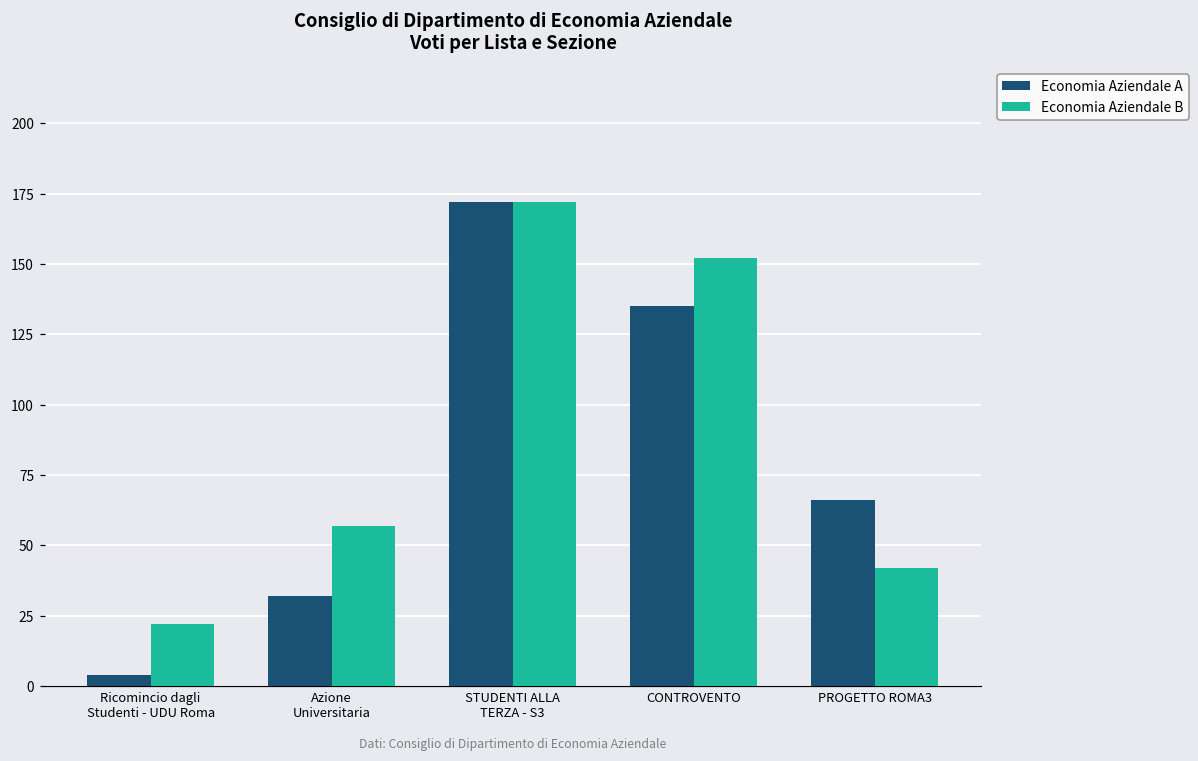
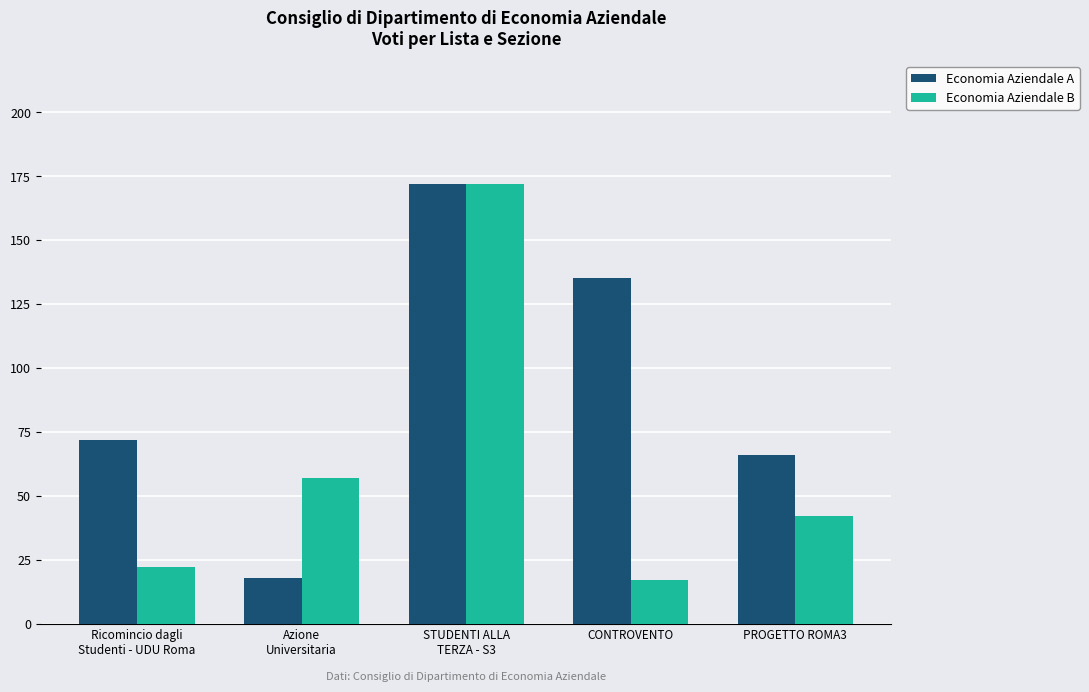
  {
    "Economia Aziendale A": {
-     "Ricomincio dagli Studenti - UDU Roma": 4,
-     "Azione Universitaria": 32,
+     "Ricomincio dagli Studenti - UDU Roma": 72,
+     "Azione Universitaria": 18,
      "STUDENTI ALLA TERZA - S3": 172,
      "CONTROVENTO": 135,
      "PROGETTO ROMA3": 66
    },
    "Economia Aziendale B": {
      "Ricomincio dagli Studenti - UDU Roma": 22,
      "Azione Universitaria": 57,
      "STUDENTI ALLA TERZA - S3": 172,
-     "CONTROVENTO": 152,
+     "CONTROVENTO": 17,
      "PROGETTO ROMA3": 42
    }
  }
